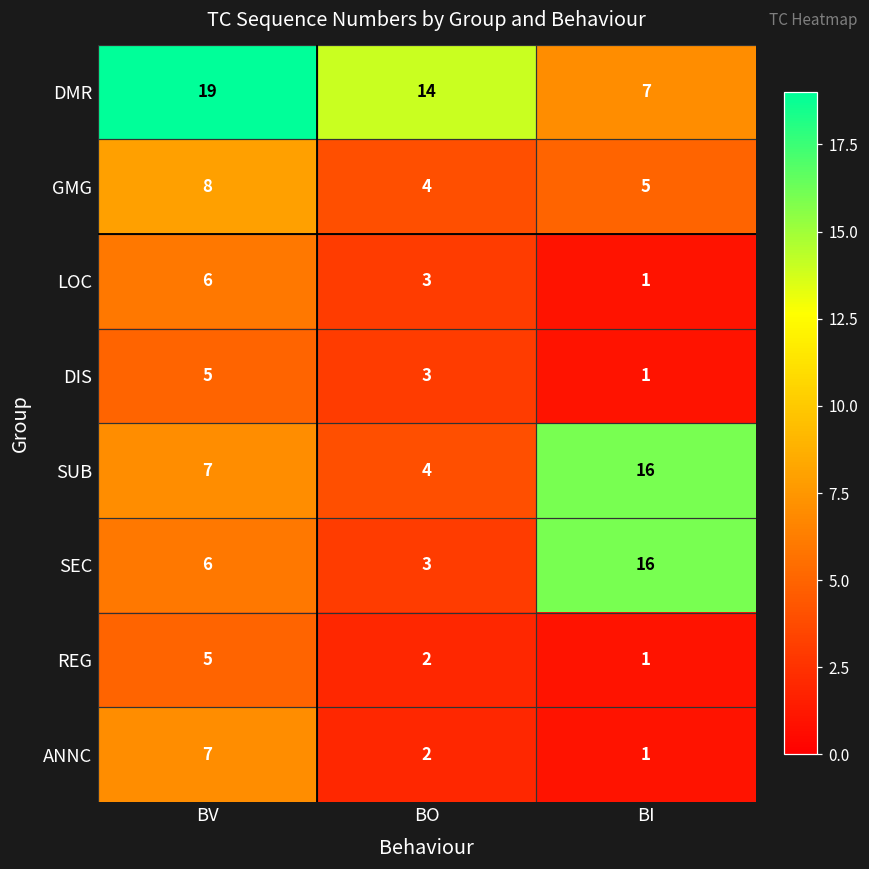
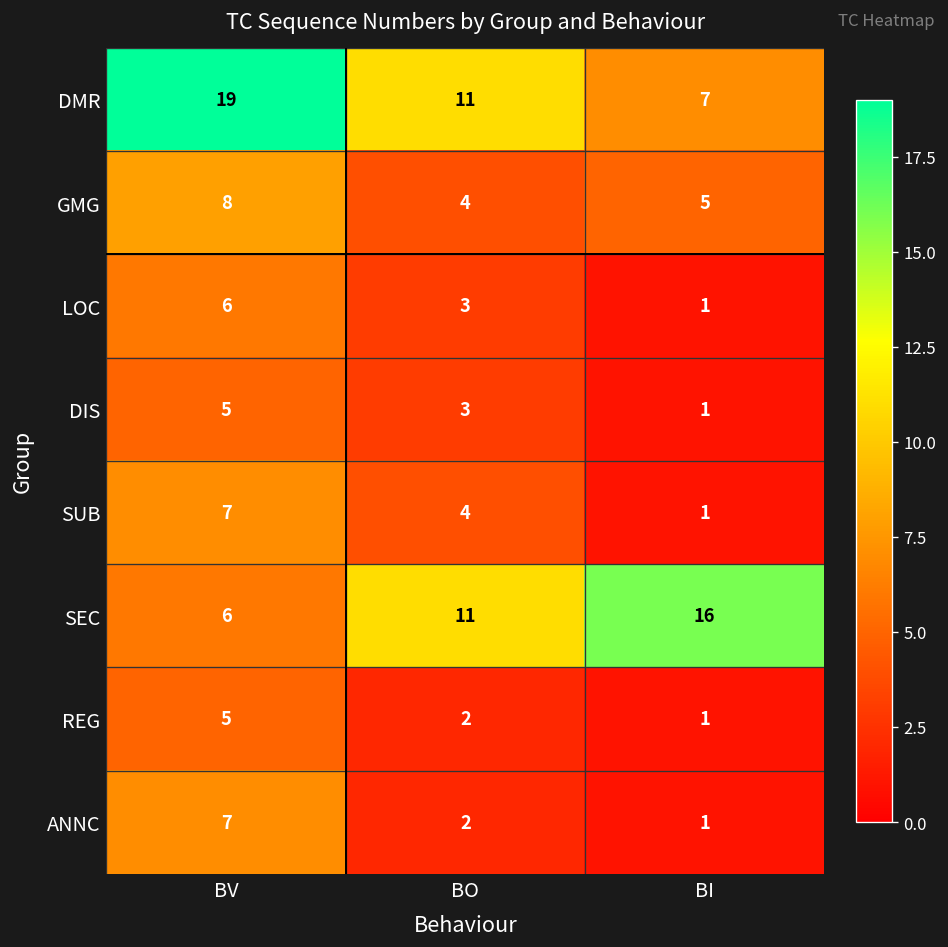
  {
    "DMR": {
      "BV": 19,
-     "BO": 14,
+     "BO": 11,
      "BI": 7
    },
    "GMG": {
      "BV": 8,
      "BO": 4,
      "BI": 5
    },
    "LOC": {
      "BV": 6,
      "BO": 3,
      "BI": 1
    },
    "DIS": {
      "BV": 5,
      "BO": 3,
      "BI": 1
    },
    "SUB": {
      "BV": 7,
      "BO": 4,
-     "BI": 16
+     "BI": 1
    },
    "SEC": {
      "BV": 6,
-     "BO": 3,
+     "BO": 11,
      "BI": 16
    },
    "REG": {
      "BV": 5,
      "BO": 2,
      "BI": 1
    },
    "ANNC": {
      "BV": 7,
      "BO": 2,
      "BI": 1
    }
  }
